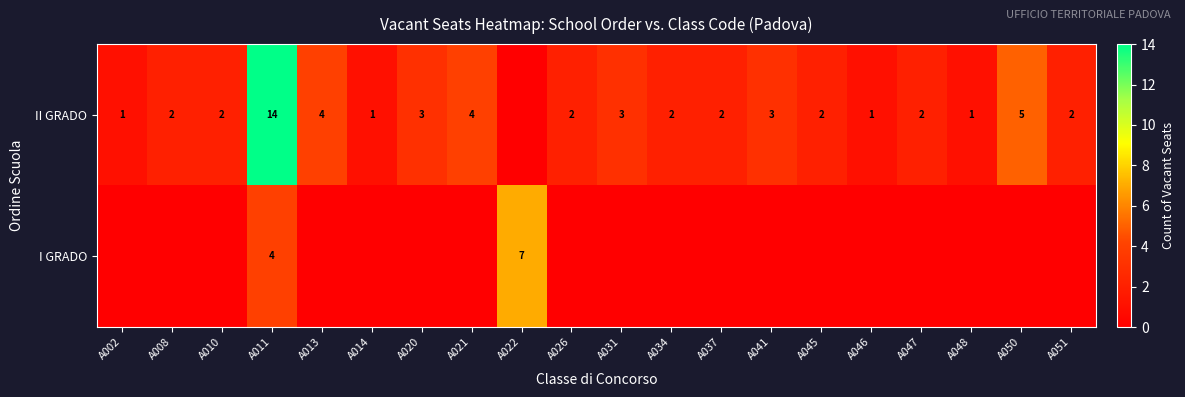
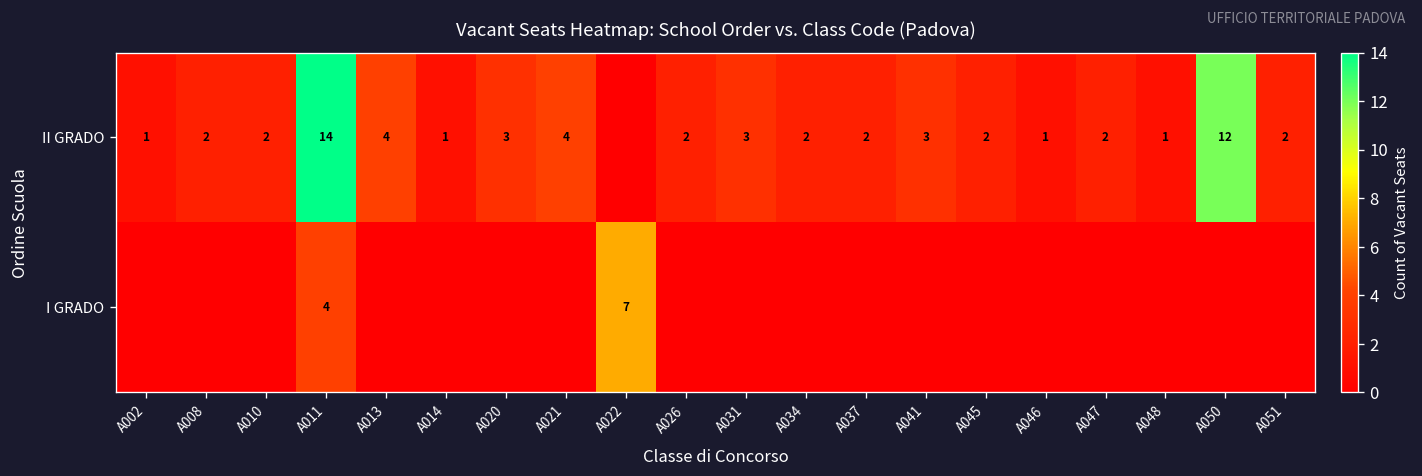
  {
    "II GRADO": {
      "A002": 1,
      "A008": 2,
      "A010": 2,
      "A011": 14,
      "A013": 4,
      "A014": 1,
      "A020": 3,
      "A021": 4,
      "A026": 2,
      "A031": 3,
      "A034": 2,
      "A037": 2,
      "A041": 3,
      "A045": 2,
      "A046": 1,
      "A047": 2,
      "A048": 1,
-     "A050": 5,
+     "A050": 12,
      "A051": 2
    },
    "I GRADO": {
      "A011": 4,
      "A022": 7
    }
  }
